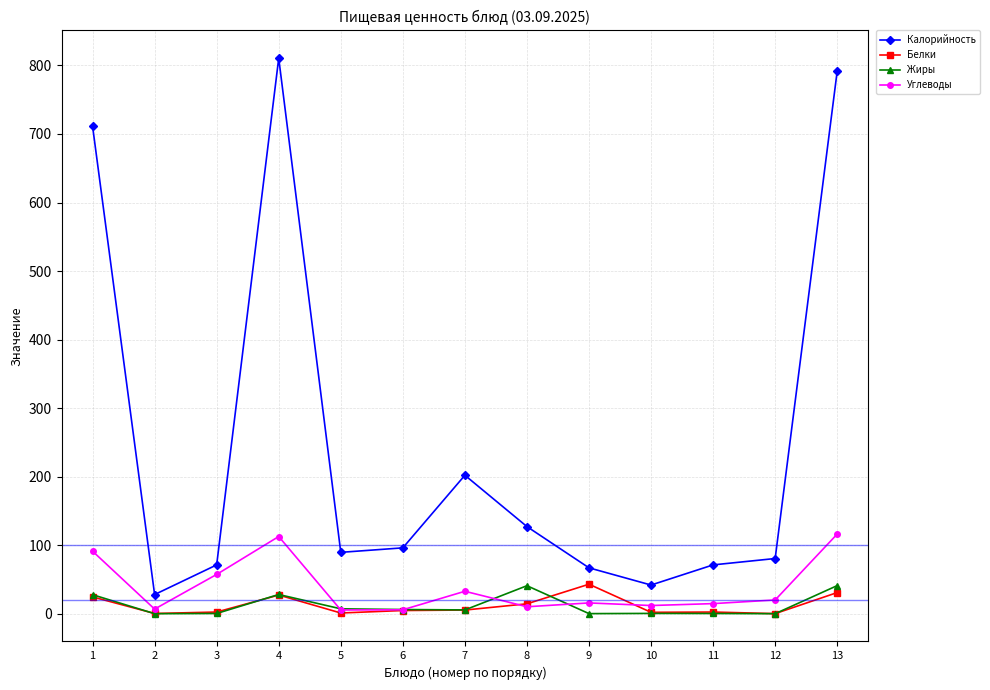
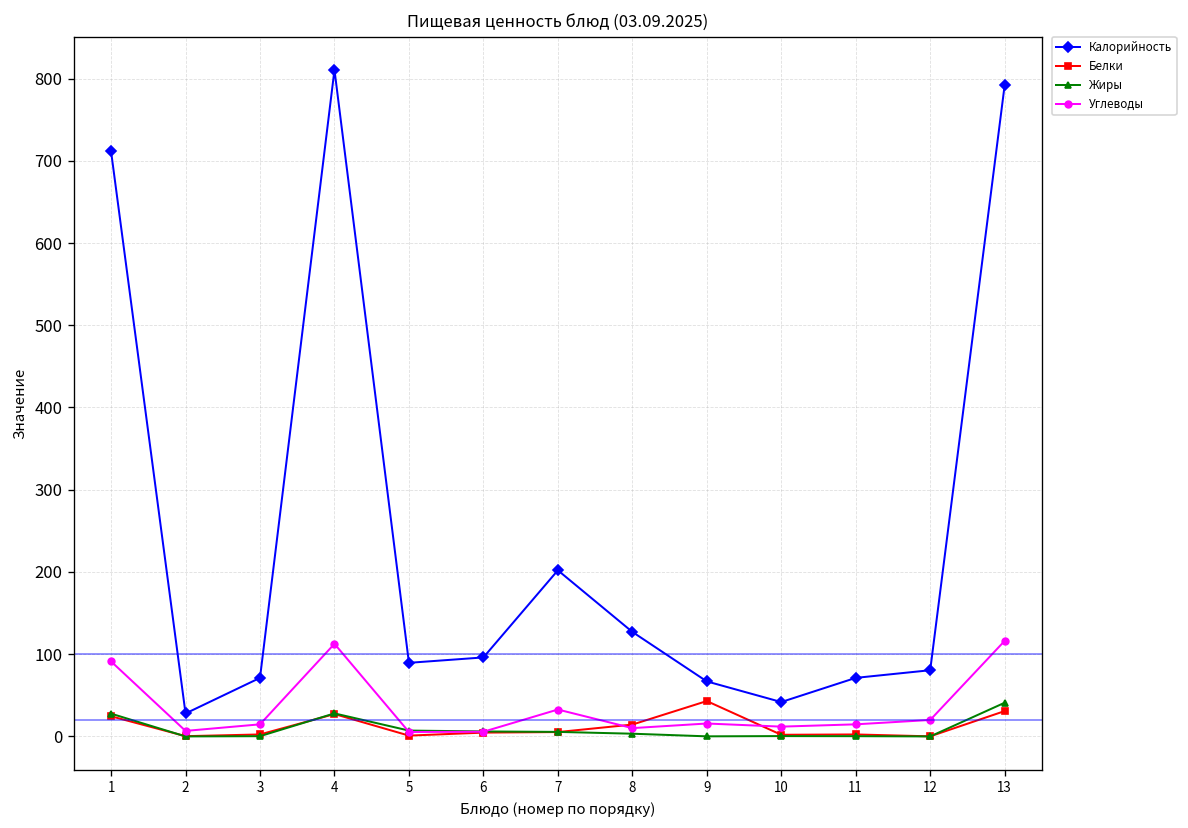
  {
    "Калорийность": {
      "1": 710,
      "2": 30,
      "3": 70,
      "4": 810,
      "5": 90,
      "6": 100,
      "7": 200,
      "8": 130,
      "9": 70,
      "10": 40,
      "11": 70,
      "12": 80,
      "13": 790
    },
    "Белки": {
      "5": 0,
      "8": 10,
      "9": 40,
      "13": 30
    },
    "Жиры": {
-     "8": 40,
+     "8": 0,
      "9": 0,
      "13": 40
    },
    "Углеводы": {
      "1": 90,
      "2": 10,
-     "3": 60,
+     "3": 10,
      "4": 110,
      "7": 30,
      "8": 10,
      "9": 20,
      "10": 10,
      "11": 10,
      "12": 20,
      "13": 120
    }
  }
